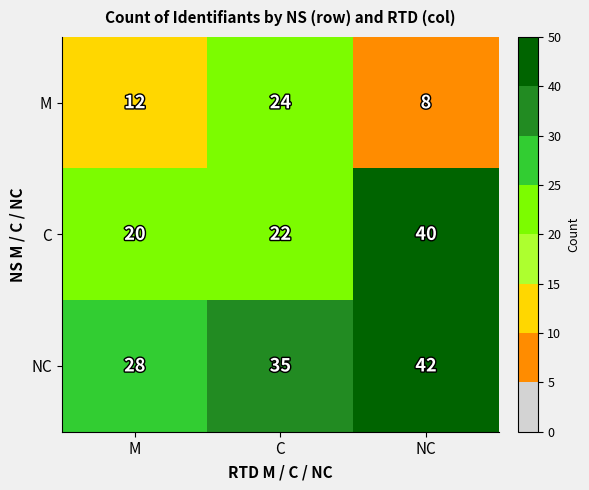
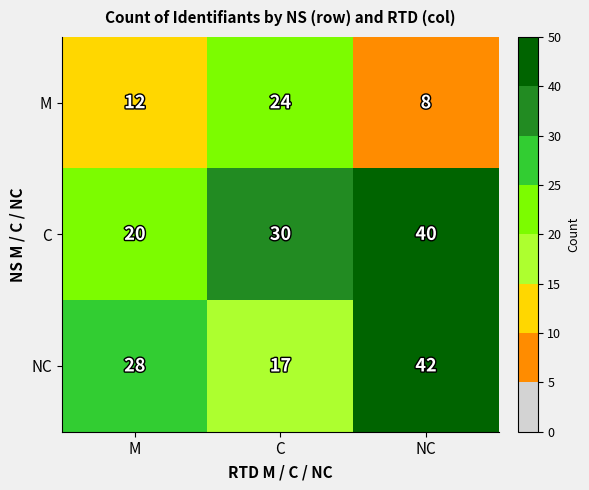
  {
    "M": {
      "M": 12,
      "C": 24,
      "NC": 8
    },
    "C": {
      "M": 20,
-     "C": 22,
+     "C": 30,
      "NC": 40
    },
    "NC": {
      "M": 28,
-     "C": 35,
+     "C": 17,
      "NC": 42
    }
  }
